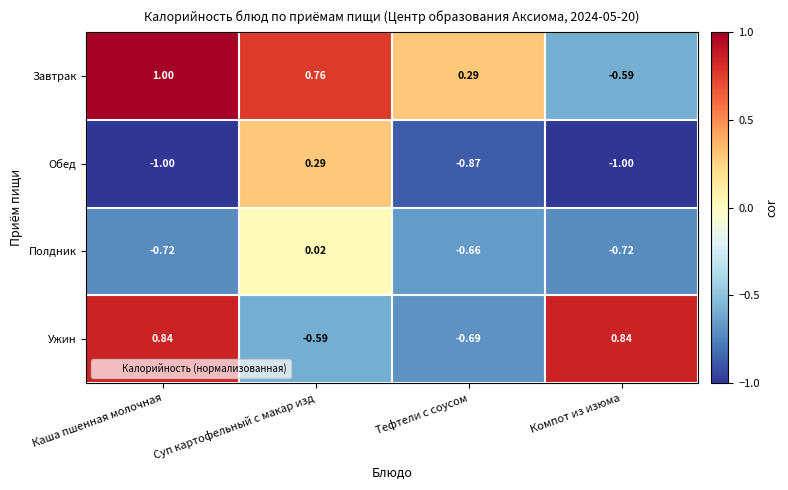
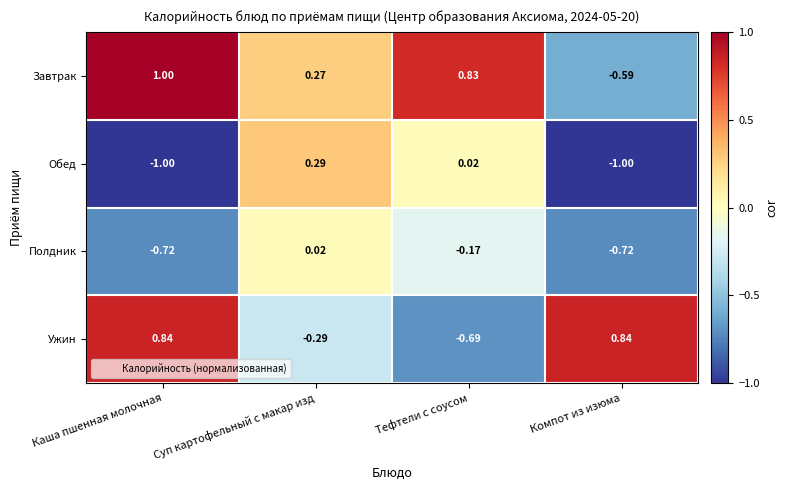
  {
    "Завтрак": {
      "Каша пшенная молочная": 1.00,
-     "Суп картофельный с макар изд": 0.76,
-     "Тефтели с соусом": 0.29,
+     "Суп картофельный с макар изд": 0.27,
+     "Тефтели с соусом": 0.83,
      "Компот из изюма": -0.59
    },
    "Обед": {
      "Каша пшенная молочная": -1.00,
      "Суп картофельный с макар изд": 0.29,
-     "Тефтели с соусом": -0.87,
+     "Тефтели с соусом": 0.02,
      "Компот из изюма": -1.00
    },
    "Полдник": {
      "Каша пшенная молочная": -0.72,
      "Суп картофельный с макар изд": 0.02,
-     "Тефтели с соусом": -0.66,
+     "Тефтели с соусом": -0.17,
      "Компот из изюма": -0.72
    },
    "Ужин": {
      "Каша пшенная молочная": 0.84,
-     "Суп картофельный с макар изд": -0.59,
+     "Суп картофельный с макар изд": -0.29,
      "Тефтели с соусом": -0.69,
      "Компот из изюма": 0.84
    }
  }
